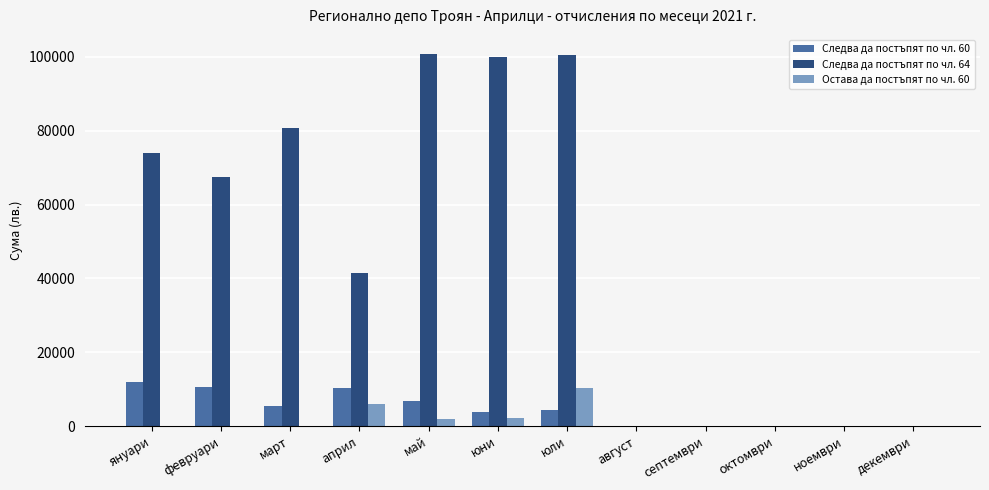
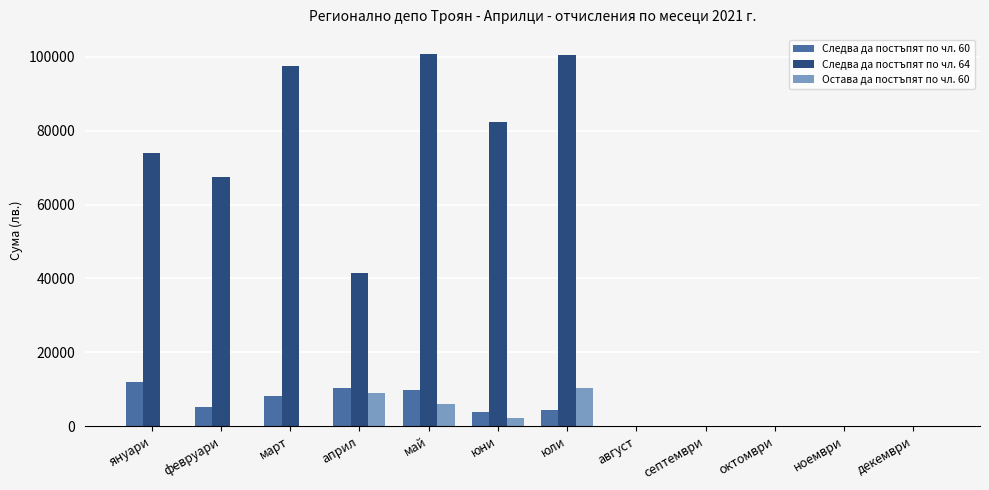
  {
    "Следва да постъпят по чл. 60": {
      "януари": 12000,
-     "февруари": 11000,
-     "март": 5000,
+     "февруари": 5000,
+     "март": 8000,
      "април": 10000,
-     "май": 7000,
+     "май": 10000,
      "юни": 4000,
      "юли": 4000,
      "август": 0,
      "септември": 0,
      "октомври": 0,
      "ноември": 0,
      "декември": 0
    },
    "Следва да постъпят по чл. 64": {
      "януари": 74000,
      "февруари": 68000,
-     "март": 81000,
+     "март": 98000,
      "април": 42000,
      "май": 101000,
-     "юни": 100000,
+     "юни": 82000,
      "юли": 101000,
      "август": 0,
      "септември": 0,
      "октомври": 0,
      "ноември": 0,
      "декември": 0
    },
    "Остава да постъпят по чл. 60": {
      "януари": 0,
      "февруари": 0,
      "март": 0,
-     "април": 6000,
-     "май": 2000,
+     "април": 9000,
+     "май": 6000,
      "юни": 2000,
      "юли": 10000,
      "август": 0,
      "септември": 0,
      "октомври": 0,
      "ноември": 0,
      "декември": 0
    }
  }
